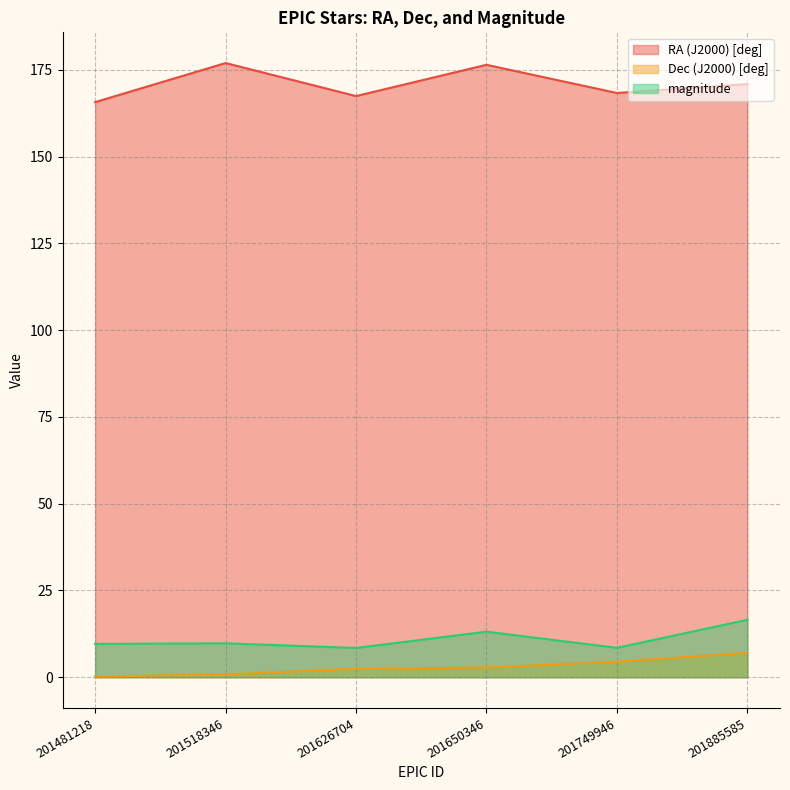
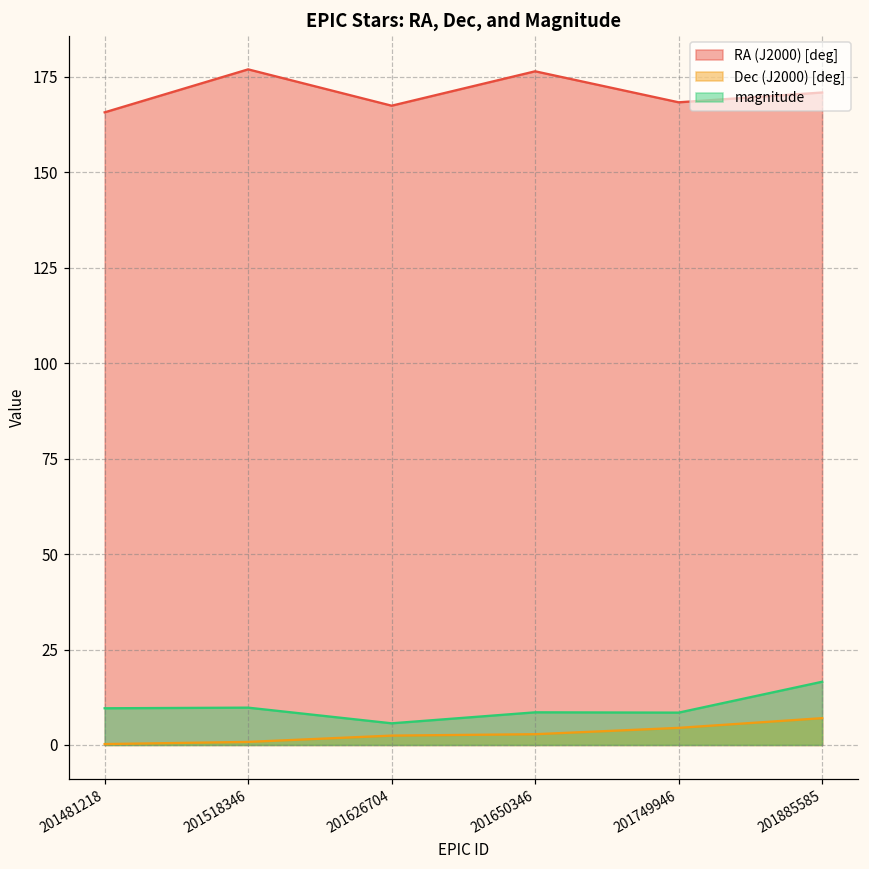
  {
    "RA (J2000) [deg]": {
      "201481218": 166,
      "201518346": 177,
      "201626704": 167,
      "201650346": 176,
      "201749946": 168
    },
    "Dec (J2000) [deg]": {
      "201481218": 0,
      "201518346": 1,
      "201626704": 2,
      "201650346": 3,
      "201749946": 4,
      "201885585": 7
    },
    "magnitude": {
      "201481218": 10,
      "201518346": 10,
-     "201626704": 8,
-     "201650346": 13,
+     "201626704": 6,
+     "201650346": 9,
      "201749946": 8,
      "201885585": 17
    }
  }
